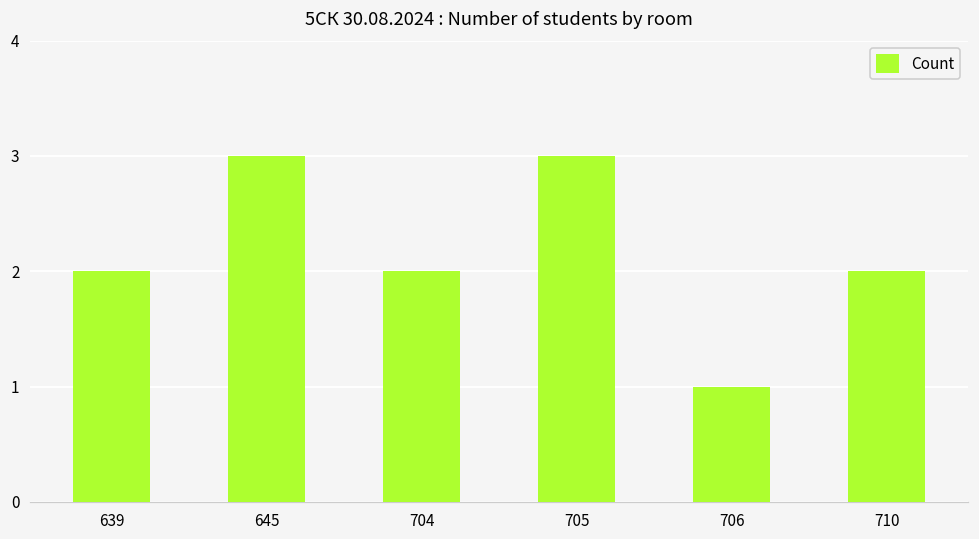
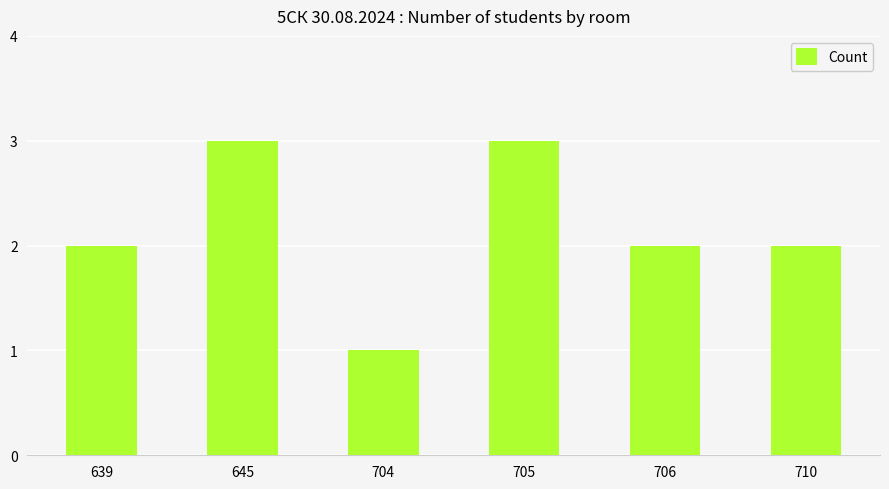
  {
    "639": 2,
    "645": 3,
-   "704": 2,
+   "704": 1,
    "705": 3,
-   "706": 1,
+   "706": 2,
    "710": 2
  }
